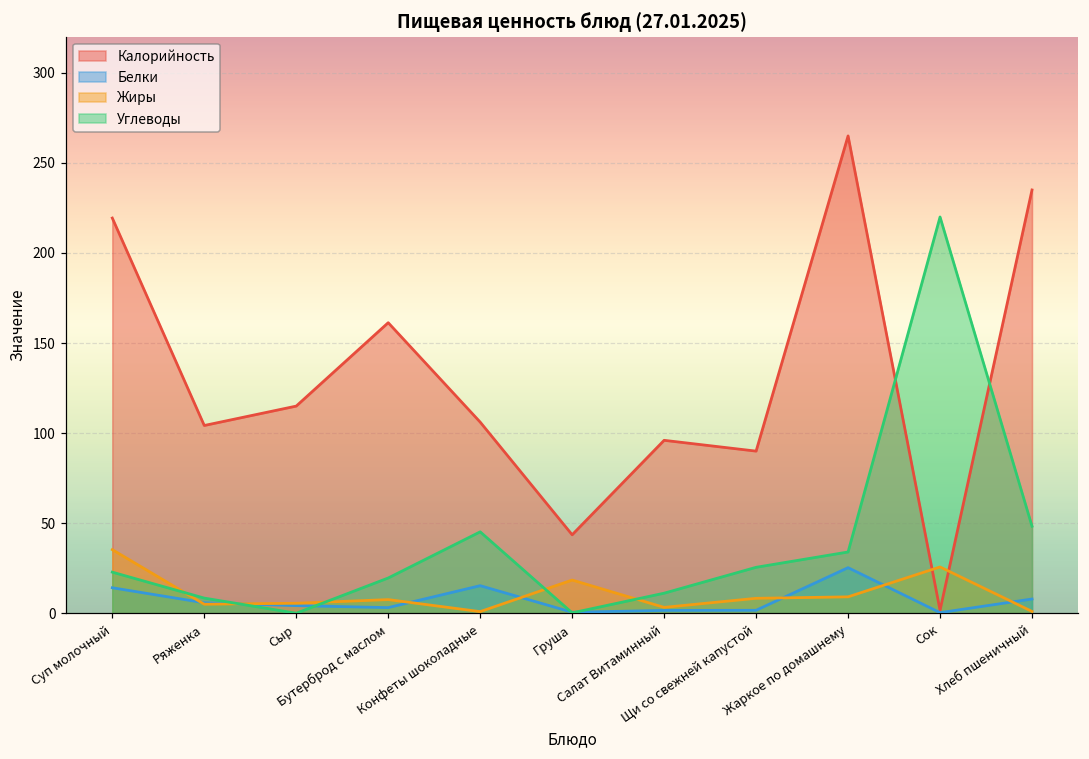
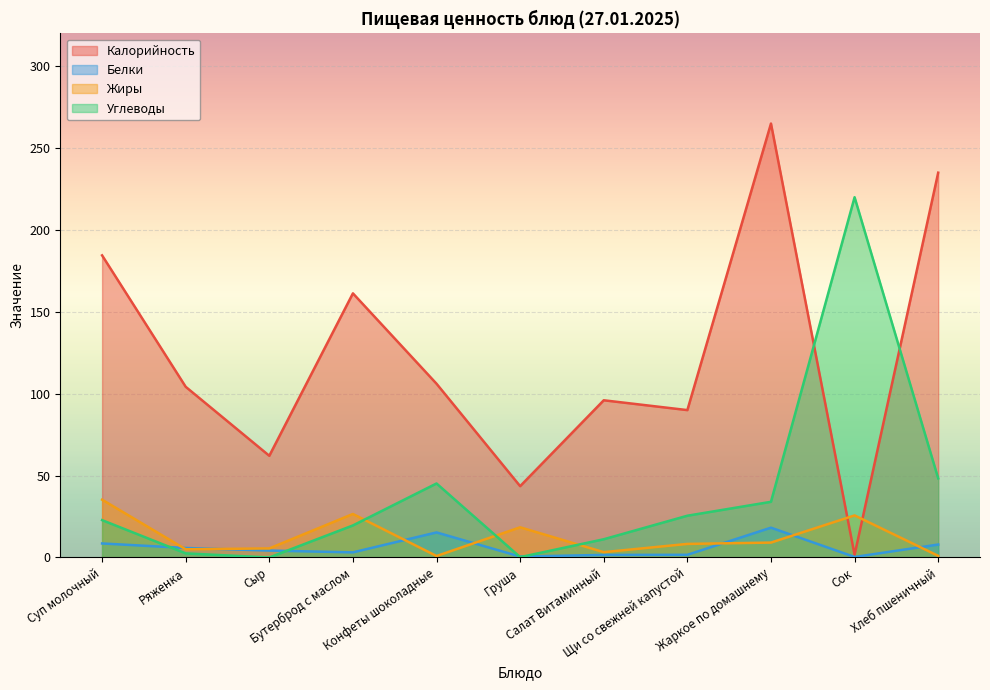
  {
    "Калорийность": {
-     "Суп молочный": 219,
+     "Суп молочный": 185,
      "Ряженка": 104,
-     "Сыр": 115,
+     "Сыр": 62,
      "Бутерброд с маслом": 161,
      "Конфеты шоколадные": 106,
      "Груша": 44,
      "Салат Витаминный": 96,
      "Щи со свежней капустой": 90,
      "Жаркое по домашнему": 265,
      "Хлеб пшеничный": 235
    },
    "Белки": {
-     "Суп молочный": 14,
+     "Суп молочный": 9,
      "Бутерброд с маслом": 3,
      "Конфеты шоколадные": 15,
      "Салат Витаминный": 2,
      "Щи со свежней капустой": 2,
-     "Жаркое по домашнему": 25,
+     "Жаркое по домашнему": 18,
      "Хлеб пшеничный": 8
    },
    "Жиры": {
      "Суп молочный": 35,
-     "Бутерброд с маслом": 8,
+     "Бутерброд с маслом": 27,
      "Конфеты шоколадные": 1,
      "Груша": 18,
      "Салат Витаминный": 3,
      "Щи со свежней капустой": 8,
      "Жаркое по домашнему": 9,
      "Сок": 26,
      "Хлеб пшеничный": 1
    },
    "Углеводы": {
      "Суп молочный": 23,
-     "Ряженка": 8,
+     "Ряженка": 3,
      "Сыр": 0,
      "Бутерброд с маслом": 20,
      "Конфеты шоколадные": 45,
      "Салат Витаминный": 11,
      "Щи со свежней капустой": 26,
      "Жаркое по домашнему": 34,
      "Сок": 220,
      "Хлеб пшеничный": 48
    }
  }
